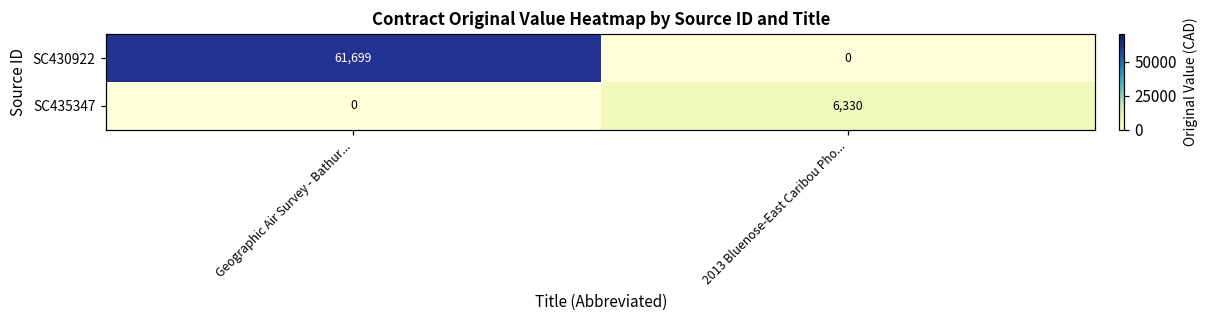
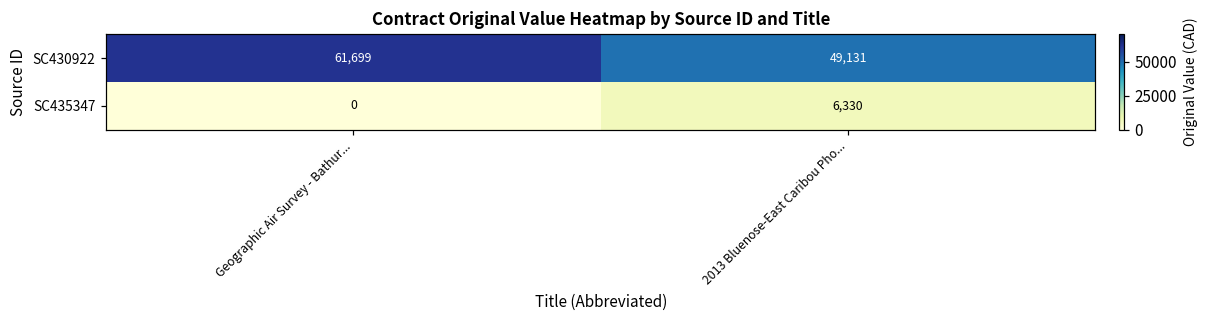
  {
    "SC430922": {
      "Geographic Air Survey - Bathur...": "61,699",
-     "2013 Bluenose-East Caribou Pho...": "0"
+     "2013 Bluenose-East Caribou Pho...": "49,131"
    },
    "SC435347": {
      "Geographic Air Survey - Bathur...": "0",
      "2013 Bluenose-East Caribou Pho...": "6,330"
    }
  }
